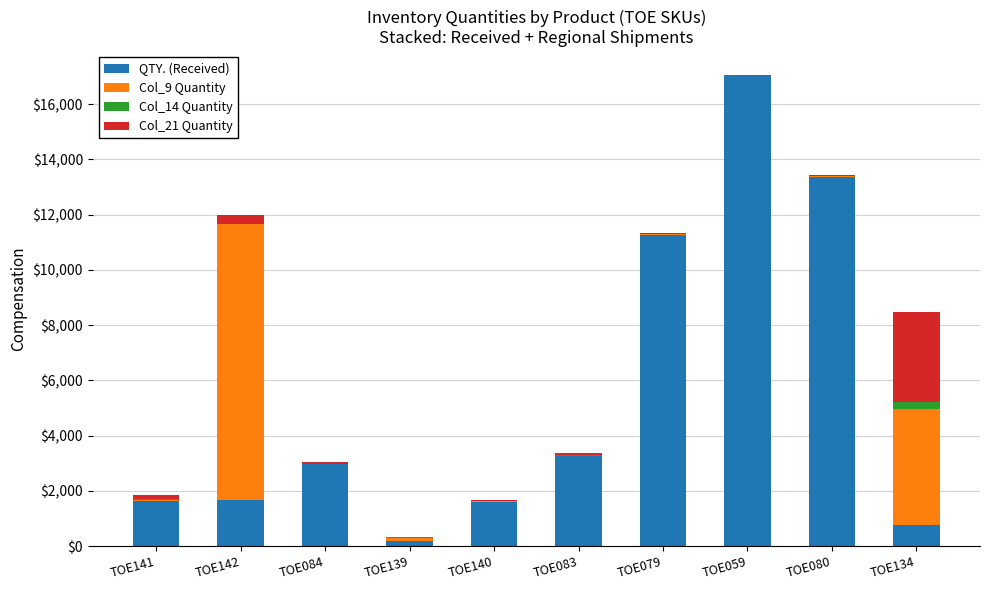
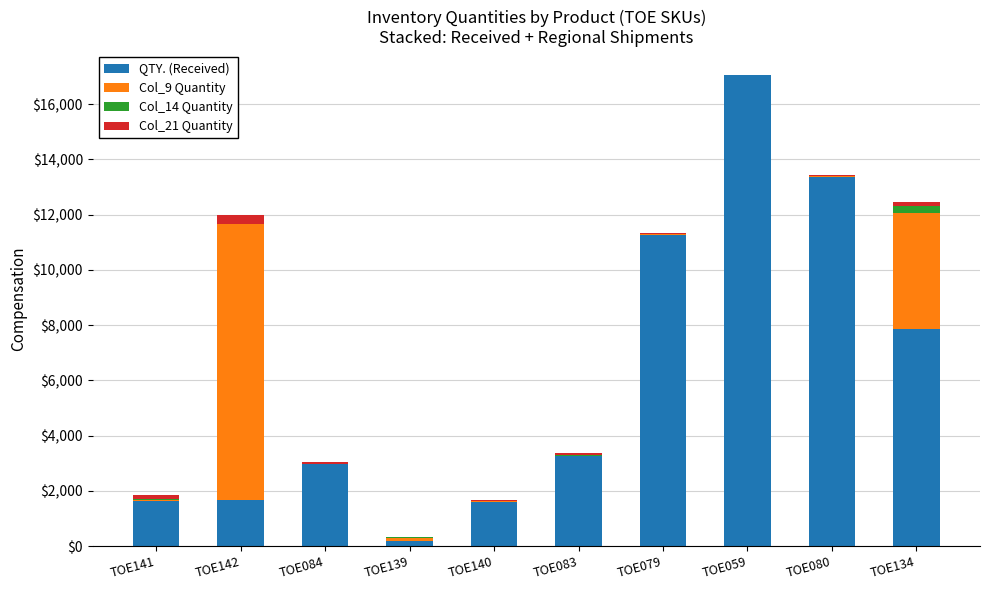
  {
    "QTY. (Received)": {
      "TOE141": "$1,600",
      "TOE142": "$1,700",
      "TOE084": "$3,000",
      "TOE139": "$200",
      "TOE140": "$1,600",
      "TOE083": "$3,300",
      "TOE079": "$11,300",
      "TOE059": "$17,000",
      "TOE080": "$13,400",
-     "TOE134": "$800"
+     "TOE134": "$7,900"
    },
    "Col_9 Quantity": {
      "TOE142": "$10,000",
      "TOE139": "$100",
      "TOE083": "$0",
      "TOE134": "$4,200"
    },
    "Col_14 Quantity": {
      "TOE142": "$0",
      "TOE079": "$0",
      "TOE134": "$200"
    },
    "Col_21 Quantity": {
      "TOE141": "$200",
      "TOE142": "$300",
      "TOE139": "$0",
-     "TOE134": "$3,300"
+     "TOE134": "$200"
    }
  }
